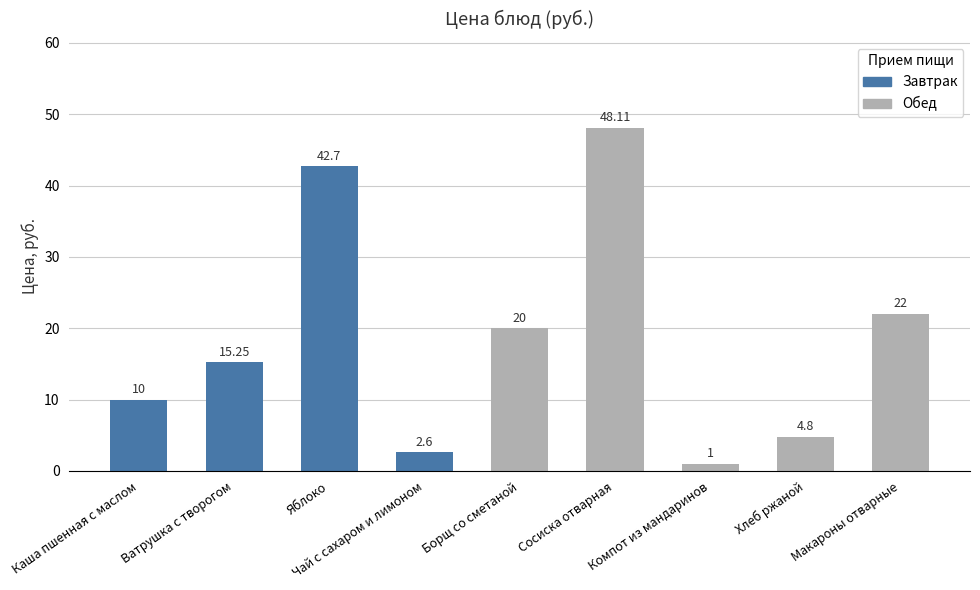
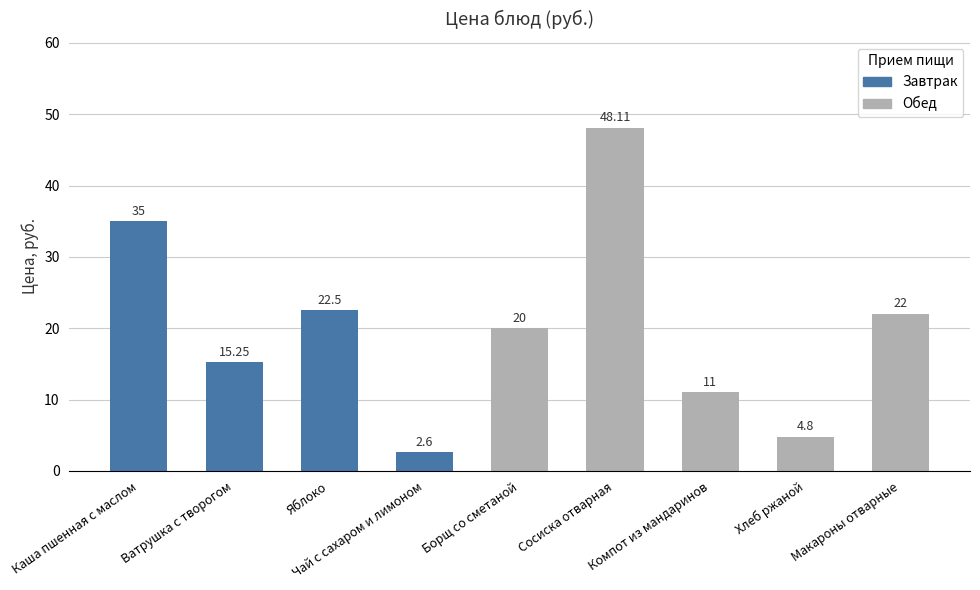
  {
-   "Каша пшенная с маслом": 10,
+   "Каша пшенная с маслом": 35,
    "Ватрушка с творогом": 15.25,
-   "Яблоко": 42.7,
+   "Яблоко": 22.5,
    "Чай с сахаром и лимоном": 2.6,
    "Борщ со сметаной": 20,
    "Сосиска отварная": 48.11,
-   "Компот из мандаринов": 1,
+   "Компот из мандаринов": 11,
    "Хлеб ржаной": 4.8,
    "Макароны отварные": 22
  }
